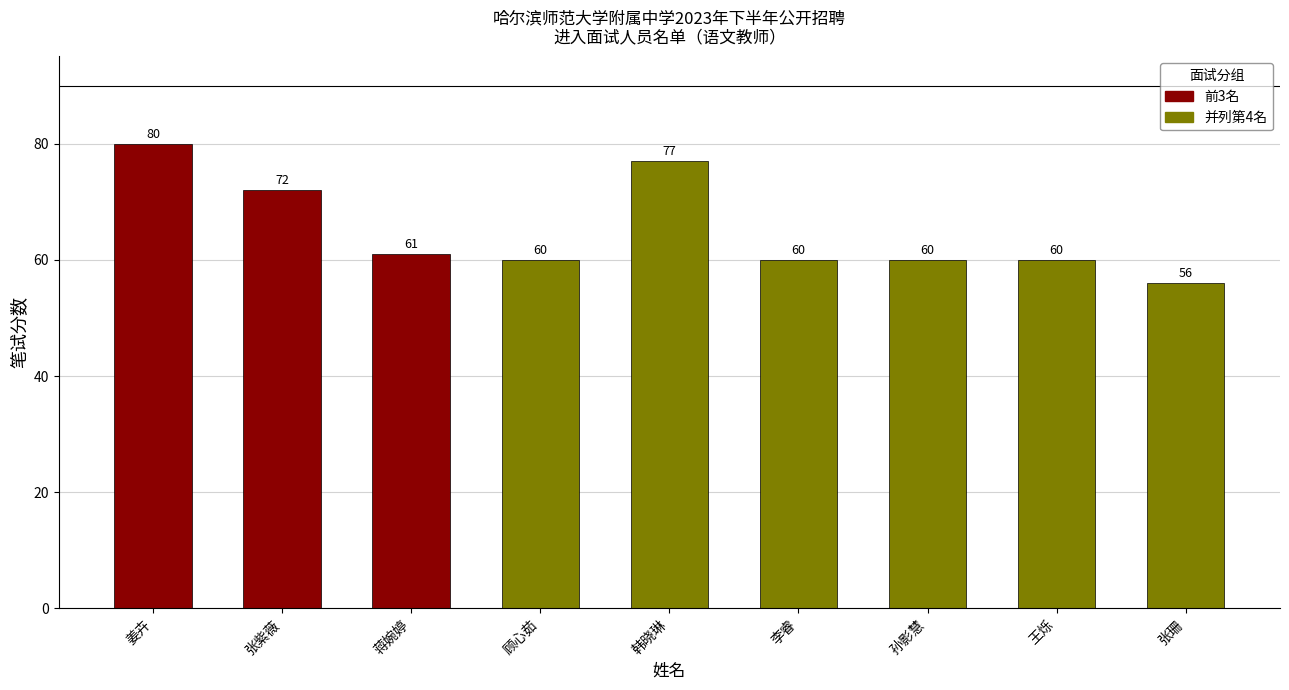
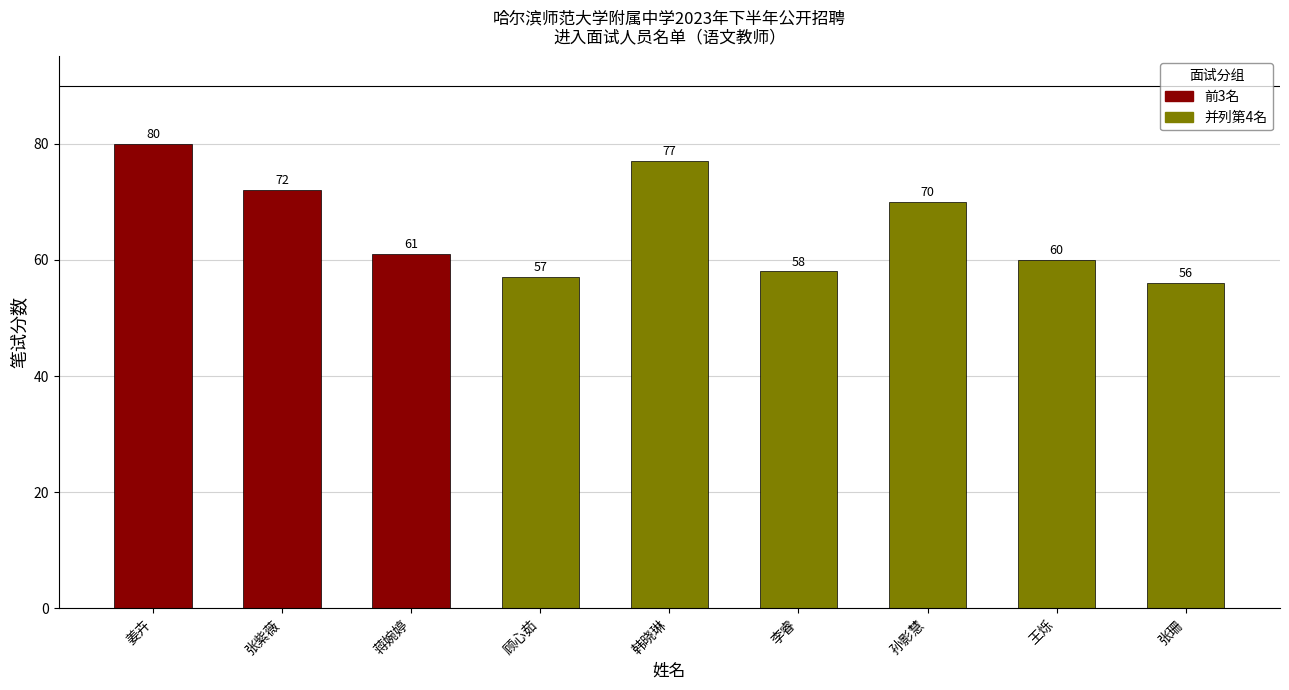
  {
    "姜卉": 80,
    "张紫薇": 72,
    "蒋婉婷": 61,
-   "顾心茹": 60,
+   "顾心茹": 57,
    "韩晓琳": 77,
-   "李睿": 60,
-   "孙影慧": 60,
+   "李睿": 58,
+   "孙影慧": 70,
    "王烁": 60,
    "张珊": 56
  }
